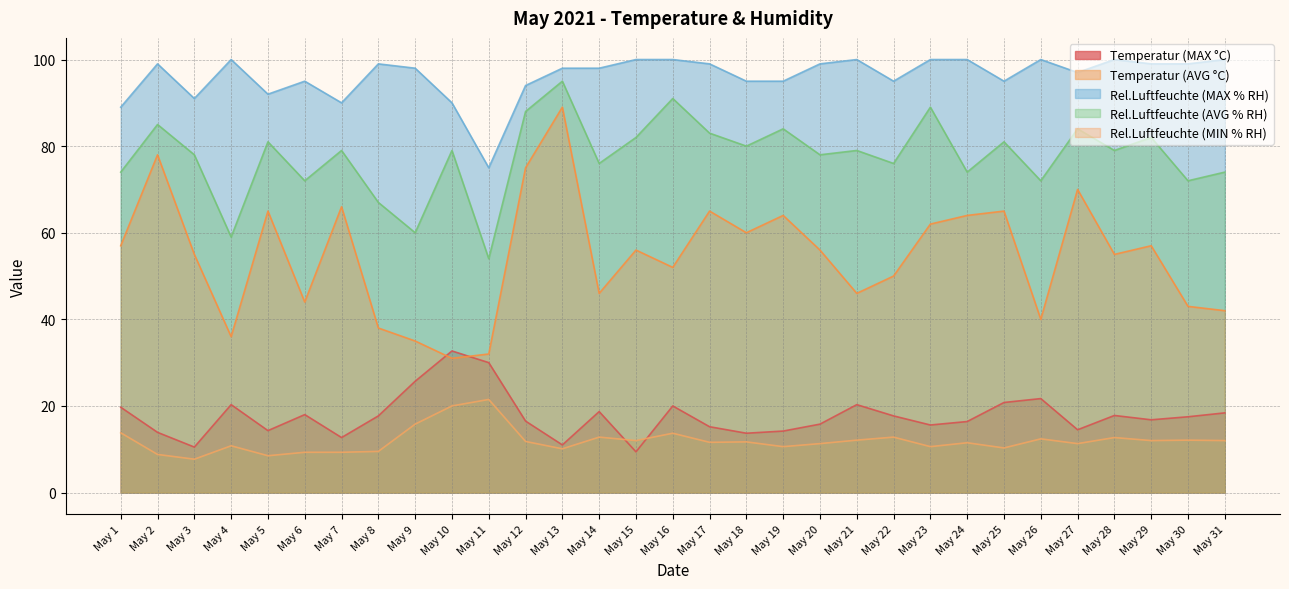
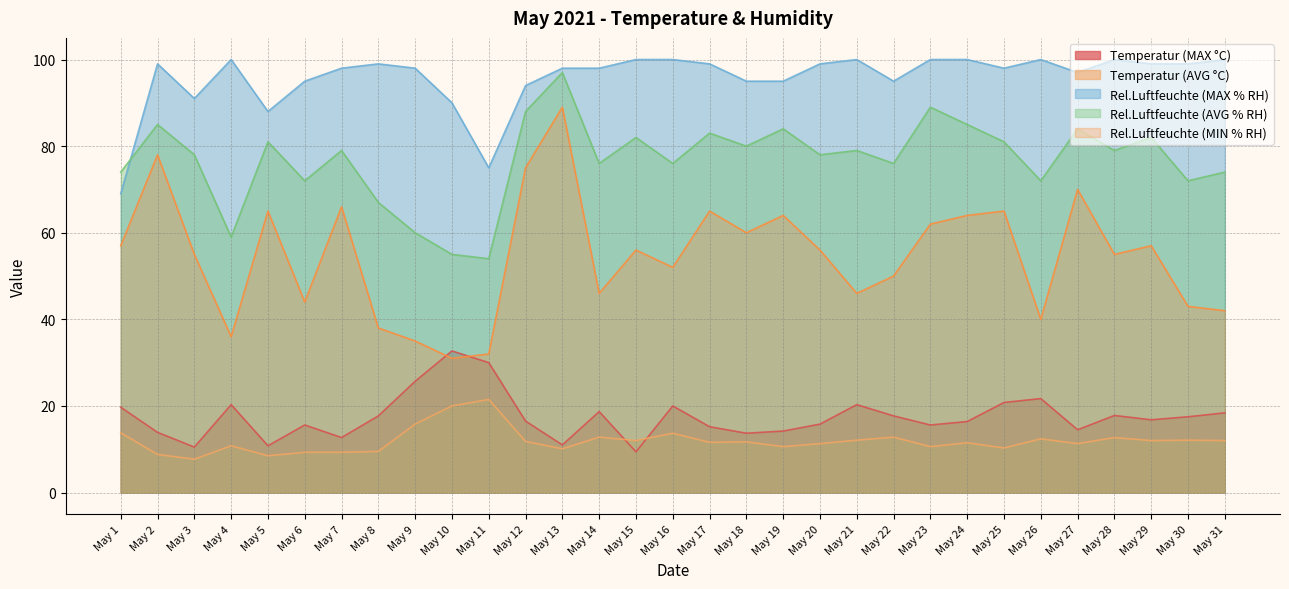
  {
    "Temperatur (MAX °C)": {
      "May 1": 20,
      "May 2": 14,
      "May 3": 11,
      "May 4": 20,
-     "May 5": 14,
-     "May 6": 18,
+     "May 5": 11,
+     "May 6": 16,
      "May 7": 13,
      "May 8": 18,
      "May 9": 26,
      "May 10": 33,
      "May 11": 30,
      "May 12": 17,
      "May 13": 11,
      "May 14": 19,
      "May 15": 9,
      "May 16": 20,
      "May 17": 15,
      "May 18": 14,
      "May 19": 14,
      "May 20": 16,
      "May 21": 20,
      "May 22": 18,
      "May 23": 16,
      "May 24": 16,
      "May 25": 21,
      "May 26": 22,
      "May 27": 15,
      "May 28": 18,
      "May 29": 17,
      "May 30": 18,
      "May 31": 18
    },
    "Rel.Luftfeuchte (MAX % RH)": {
-     "May 1": 89,
+     "May 1": 69,
      "May 2": 99,
      "May 3": 91,
      "May 4": 100,
-     "May 5": 92,
+     "May 5": 88,
      "May 6": 95,
-     "May 7": 90,
+     "May 7": 98,
      "May 8": 99,
      "May 9": 98,
      "May 10": 90,
      "May 11": 75,
      "May 12": 94,
      "May 13": 98,
      "May 14": 98,
      "May 15": 100,
      "May 16": 100,
      "May 17": 99,
      "May 18": 95,
      "May 19": 95,
      "May 20": 99,
      "May 21": 100,
      "May 22": 95,
      "May 23": 100,
      "May 24": 100,
-     "May 25": 95,
+     "May 25": 98,
      "May 26": 100
    },
    "Rel.Luftfeuchte (AVG % RH)": {
      "May 1": 74,
      "May 2": 85,
      "May 3": 78,
      "May 4": 59,
      "May 5": 81,
      "May 6": 72,
      "May 7": 79,
      "May 8": 67,
      "May 9": 60,
-     "May 10": 79,
+     "May 10": 55,
      "May 11": 54,
      "May 12": 88,
-     "May 13": 95,
+     "May 13": 97,
      "May 14": 76,
      "May 15": 82,
-     "May 16": 91,
+     "May 16": 76,
      "May 17": 83,
      "May 18": 80,
      "May 19": 84,
      "May 20": 78,
      "May 21": 79,
      "May 22": 76,
      "May 23": 89,
-     "May 24": 74,
+     "May 24": 85,
      "May 25": 81,
      "May 26": 72,
      "May 28": 79,
      "May 30": 72,
      "May 31": 74
    }
  }
